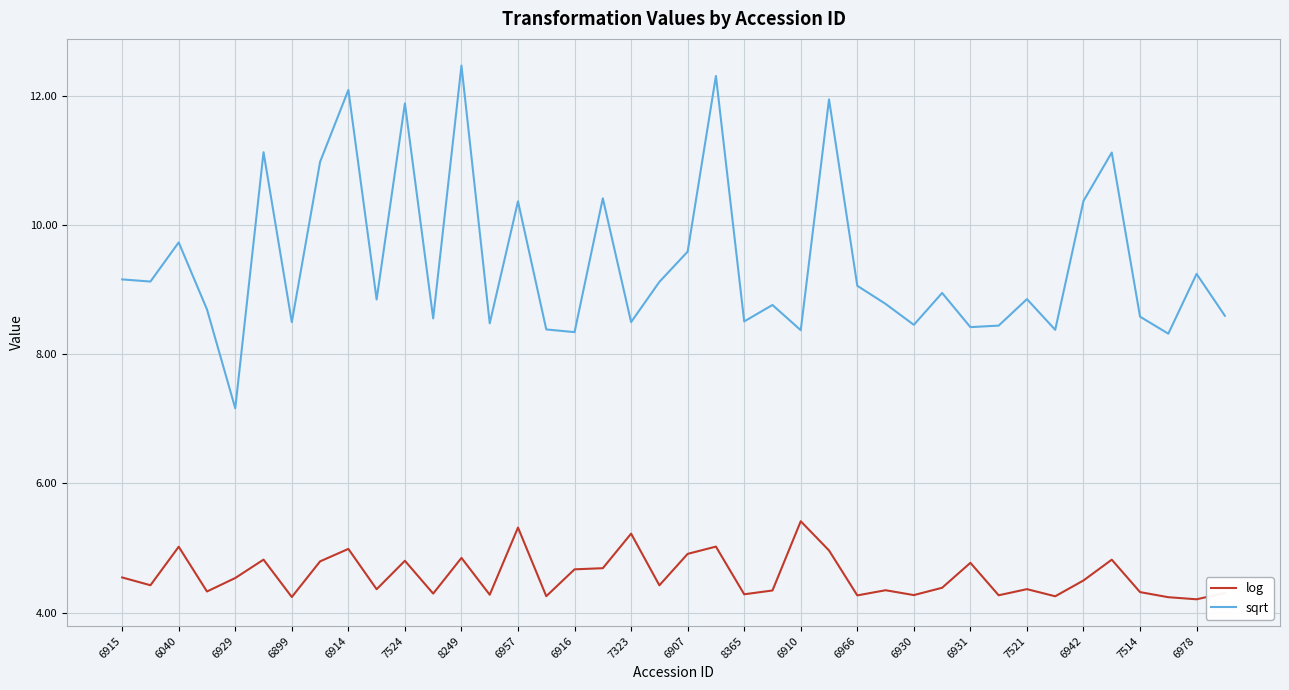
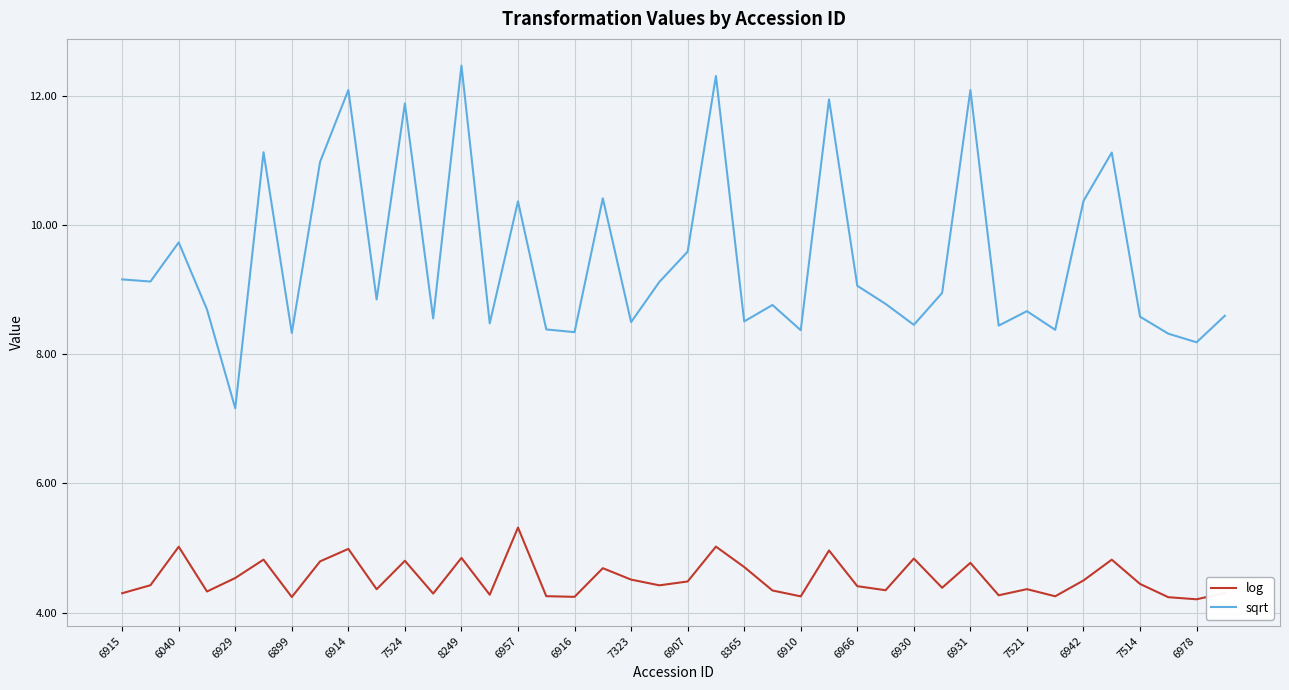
  {
    "log": {
-     "6915": 4.5,
+     "6915": 4.3,
      "6040": 5.0,
      "6929": 4.5,
      "6899": 4.2,
      "6914": 5.0,
      "7524": 4.8,
      "8249": 4.8,
      "6957": 5.3,
-     "6916": 4.7,
-     "7323": 5.2,
-     "6907": 4.9,
-     "8365": 4.3,
-     "6910": 5.4,
-     "6966": 4.3,
-     "6930": 4.3,
+     "6916": 4.2,
+     "7323": 4.5,
+     "6907": 4.5,
+     "8365": 4.7,
+     "6910": 4.3,
+     "6966": 4.4,
+     "6930": 4.8,
      "6931": 4.8,
      "7521": 4.4,
      "6942": 4.5,
-     "7514": 4.3,
+     "7514": 4.4,
      "6978": 4.2
    },
    "sqrt": {
      "6915": 9.2,
      "6040": 9.7,
      "6929": 7.2,
-     "6899": 8.5,
+     "6899": 8.3,
      "6914": 12.1,
      "7524": 11.9,
      "8249": 12.5,
      "6957": 10.4,
      "6916": 8.3,
      "7323": 8.5,
      "6907": 9.6,
      "8365": 8.5,
      "6910": 8.4,
      "6966": 9.1,
      "6930": 8.5,
-     "6931": 8.4,
-     "7521": 8.9,
+     "6931": 12.1,
+     "7521": 8.7,
      "6942": 10.4,
      "7514": 8.6,
-     "6978": 9.2
+     "6978": 8.2
    }
  }
